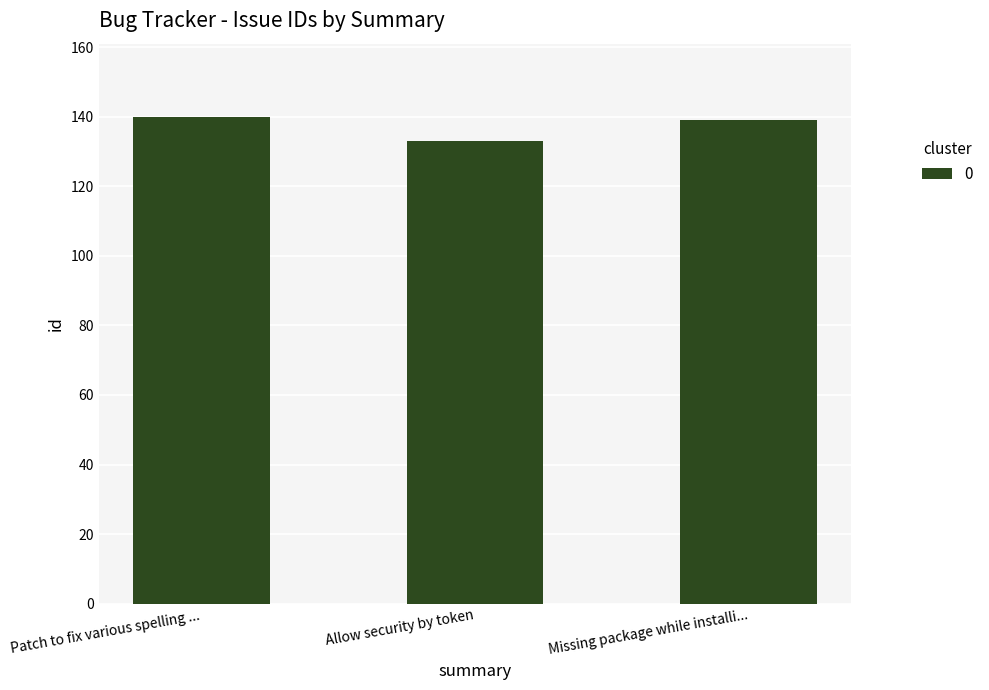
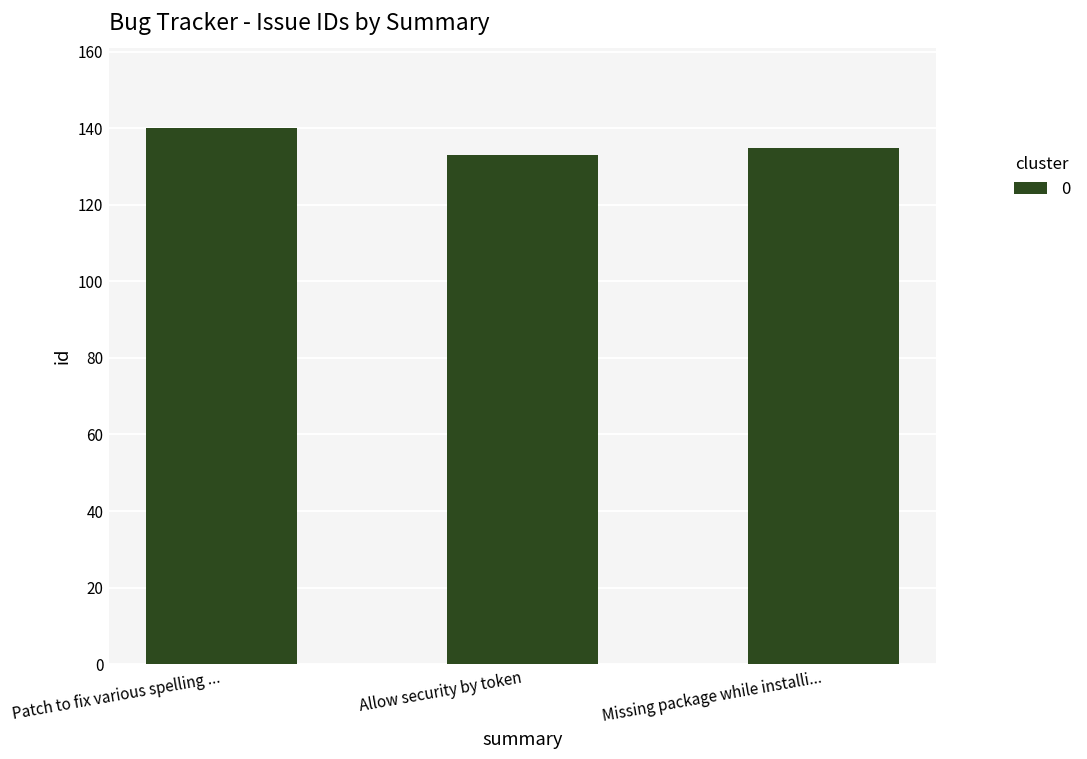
  {
    "Patch to fix various spelling ...": 140,
    "Allow security by token": 133,
-   "Missing package while installi...": 139
+   "Missing package while installi...": 135
  }
